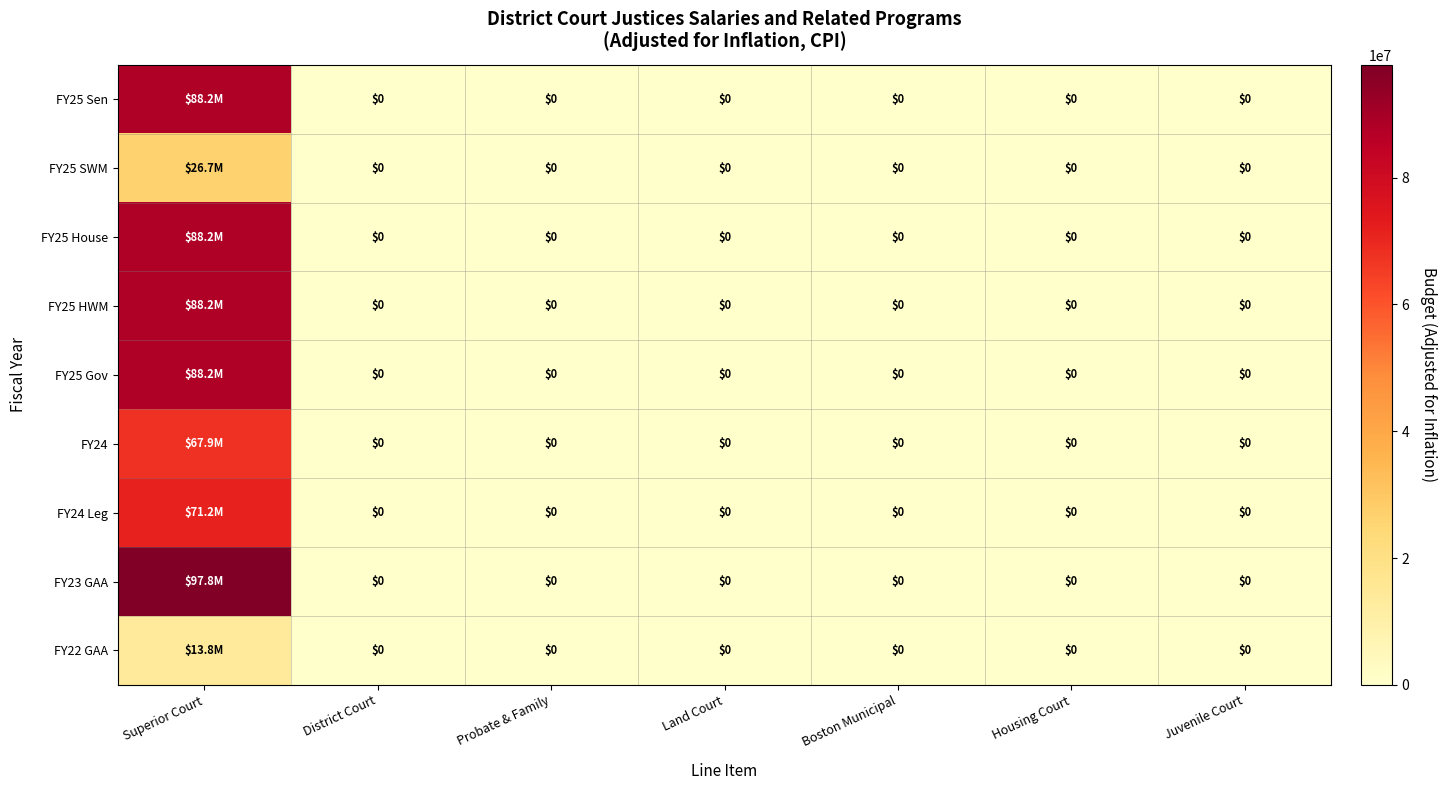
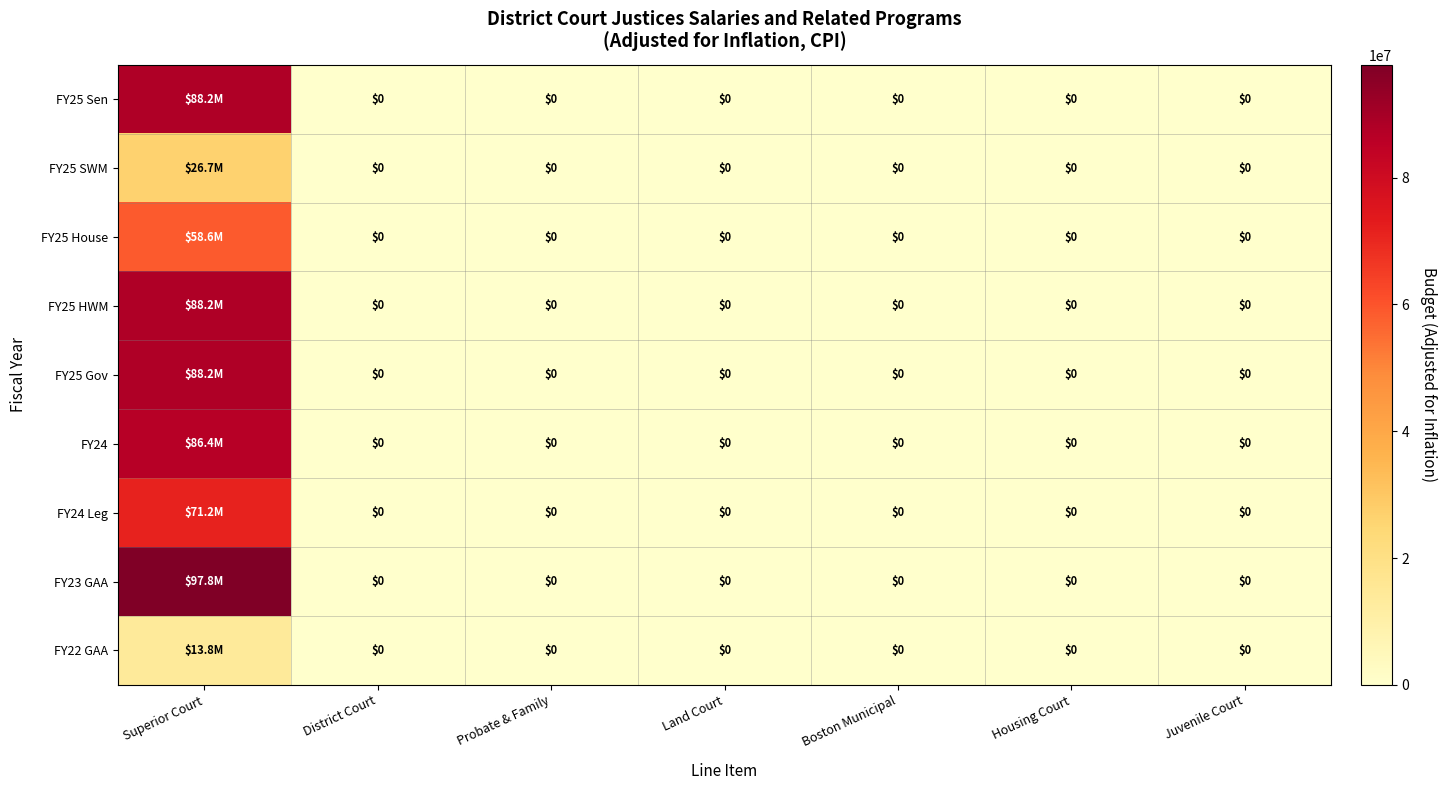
  {
    "FY25 Sen": {
      "Superior Court": "$88.2M",
      "District Court": "$0",
      "Probate & Family": "$0",
      "Land Court": "$0",
      "Boston Municipal": "$0",
      "Housing Court": "$0",
      "Juvenile Court": "$0"
    },
    "FY25 SWM": {
      "Superior Court": "$26.7M",
      "District Court": "$0",
      "Probate & Family": "$0",
      "Land Court": "$0",
      "Boston Municipal": "$0",
      "Housing Court": "$0",
      "Juvenile Court": "$0"
    },
    "FY25 House": {
-     "Superior Court": "$88.2M",
+     "Superior Court": "$58.6M",
      "District Court": "$0",
      "Probate & Family": "$0",
      "Land Court": "$0",
      "Boston Municipal": "$0",
      "Housing Court": "$0",
      "Juvenile Court": "$0"
    },
    "FY25 HWM": {
      "Superior Court": "$88.2M",
      "District Court": "$0",
      "Probate & Family": "$0",
      "Land Court": "$0",
      "Boston Municipal": "$0",
      "Housing Court": "$0",
      "Juvenile Court": "$0"
    },
    "FY25 Gov": {
      "Superior Court": "$88.2M",
      "District Court": "$0",
      "Probate & Family": "$0",
      "Land Court": "$0",
      "Boston Municipal": "$0",
      "Housing Court": "$0",
      "Juvenile Court": "$0"
    },
    "FY24": {
-     "Superior Court": "$67.9M",
+     "Superior Court": "$86.4M",
      "District Court": "$0",
      "Probate & Family": "$0",
      "Land Court": "$0",
      "Boston Municipal": "$0",
      "Housing Court": "$0",
      "Juvenile Court": "$0"
    },
    "FY24 Leg": {
      "Superior Court": "$71.2M",
      "District Court": "$0",
      "Probate & Family": "$0",
      "Land Court": "$0",
      "Boston Municipal": "$0",
      "Housing Court": "$0",
      "Juvenile Court": "$0"
    },
    "FY23 GAA": {
      "Superior Court": "$97.8M",
      "District Court": "$0",
      "Probate & Family": "$0",
      "Land Court": "$0",
      "Boston Municipal": "$0",
      "Housing Court": "$0",
      "Juvenile Court": "$0"
    },
    "FY22 GAA": {
      "Superior Court": "$13.8M",
      "District Court": "$0",
      "Probate & Family": "$0",
      "Land Court": "$0",
      "Boston Municipal": "$0",
      "Housing Court": "$0",
      "Juvenile Court": "$0"
    }
  }
